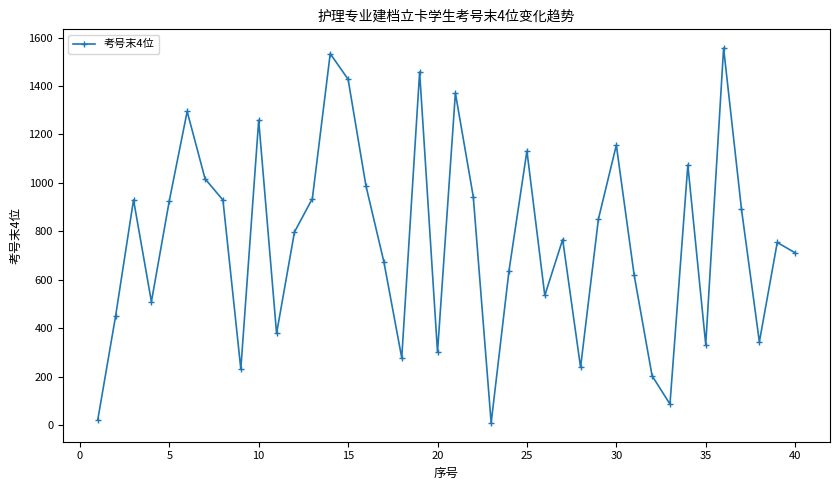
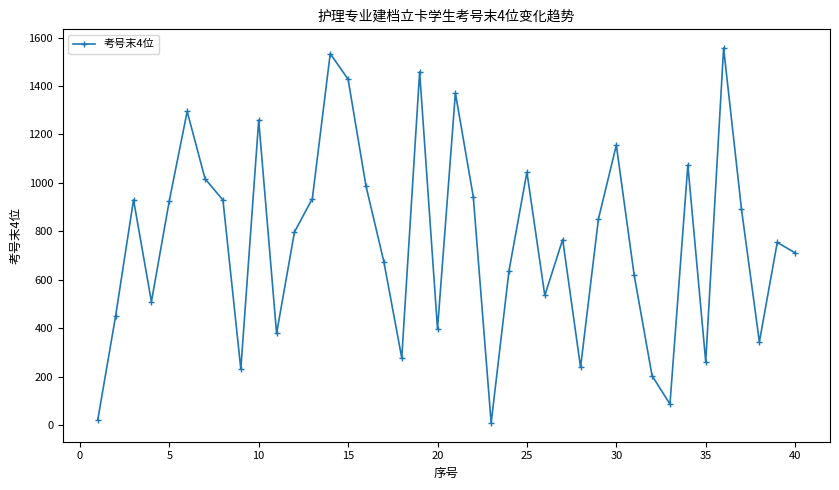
  {
    "5": 930,
    "10": 1260,
    "15": 1430,
-   "20": 300,
-   "25": 1130,
+   "20": 400,
+   "25": 1040,
    "30": 1160,
-   "35": 330,
+   "35": 260,
    "40": 710
  }
